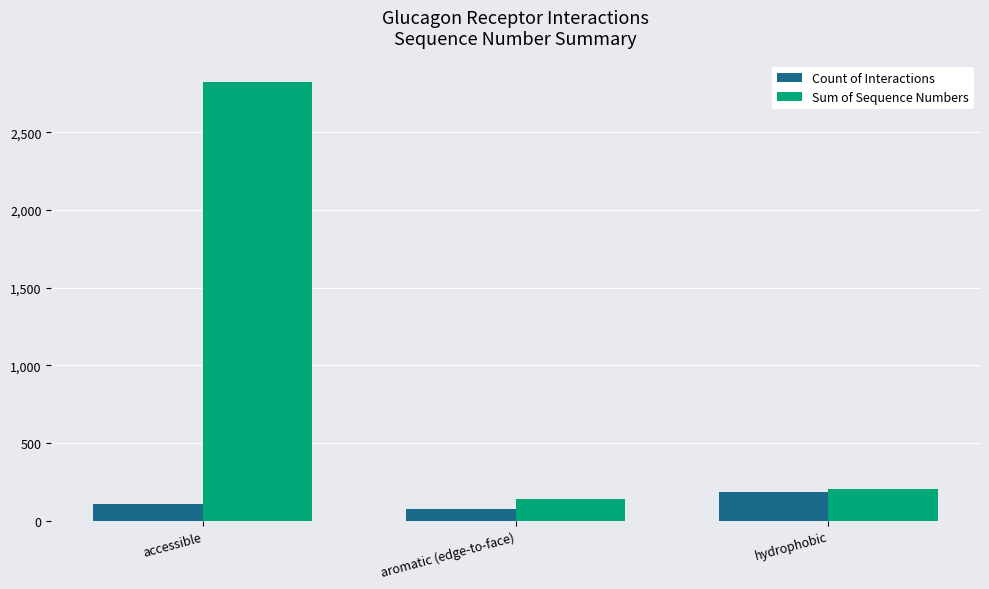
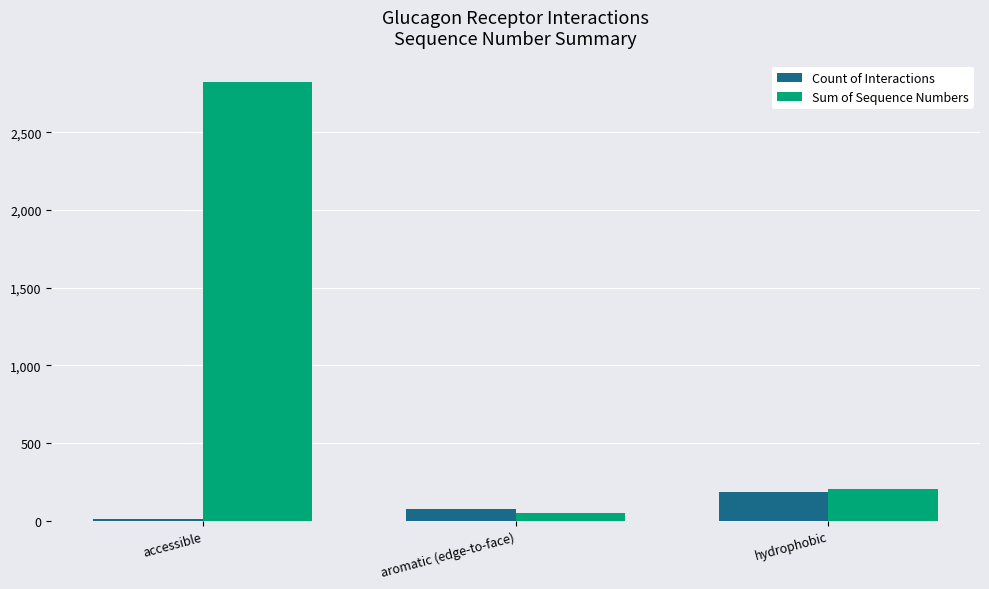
  {
    "Count of Interactions": {
-     "accessible": "110",
+     "accessible": "10",
      "aromatic (edge-to-face)": "80",
      "hydrophobic": "190"
    },
    "Sum of Sequence Numbers": {
      "accessible": "2,820",
-     "aromatic (edge-to-face)": "140",
+     "aromatic (edge-to-face)": "50",
      "hydrophobic": "200"
    }
  }
